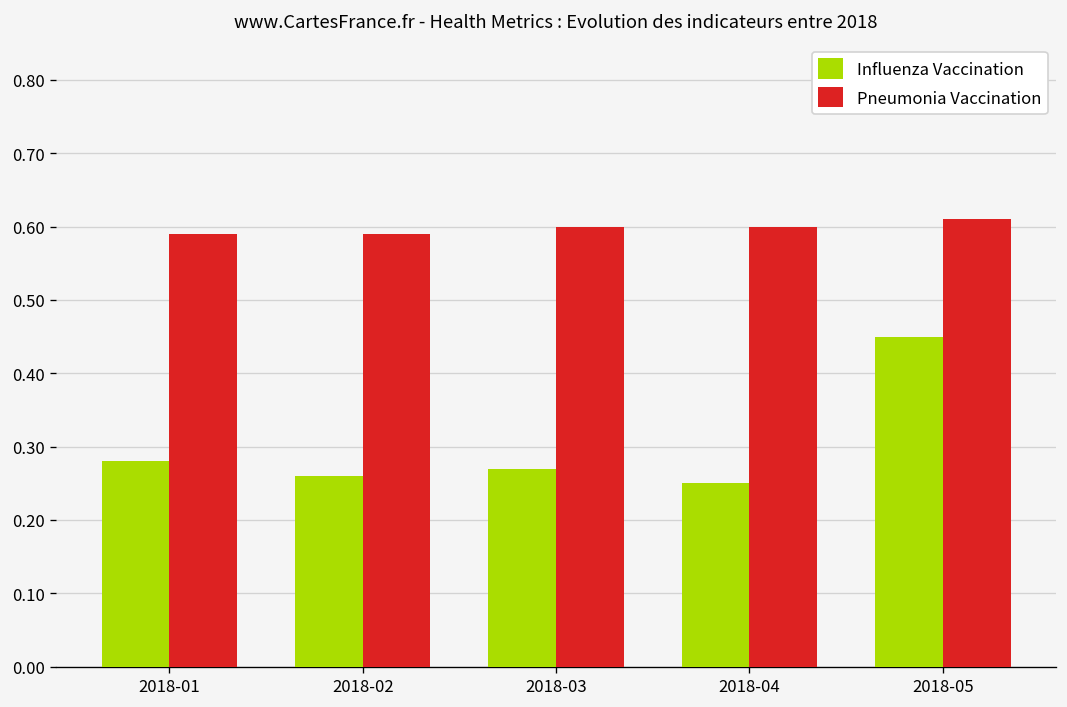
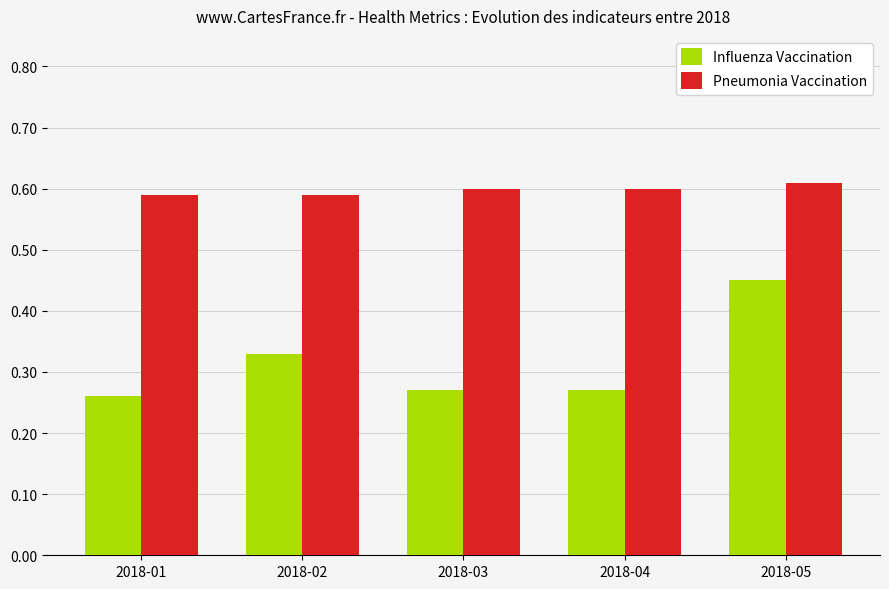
  {
    "Influenza Vaccination": {
-     "2018-01": 0.28,
-     "2018-02": 0.26,
+     "2018-01": 0.26,
+     "2018-02": 0.33,
      "2018-03": 0.27,
-     "2018-04": 0.25,
+     "2018-04": 0.27,
      "2018-05": 0.45
    },
    "Pneumonia Vaccination": {
      "2018-01": 0.59,
      "2018-02": 0.59,
      "2018-03": 0.60,
      "2018-04": 0.60,
      "2018-05": 0.61
    }
  }
